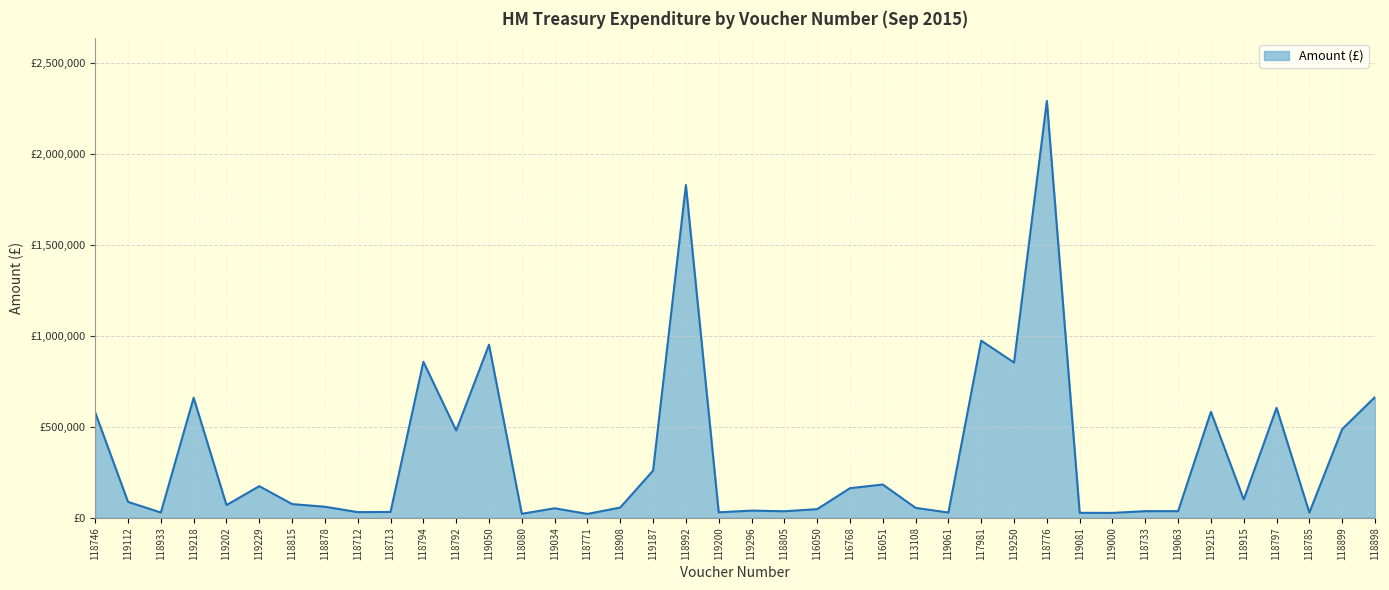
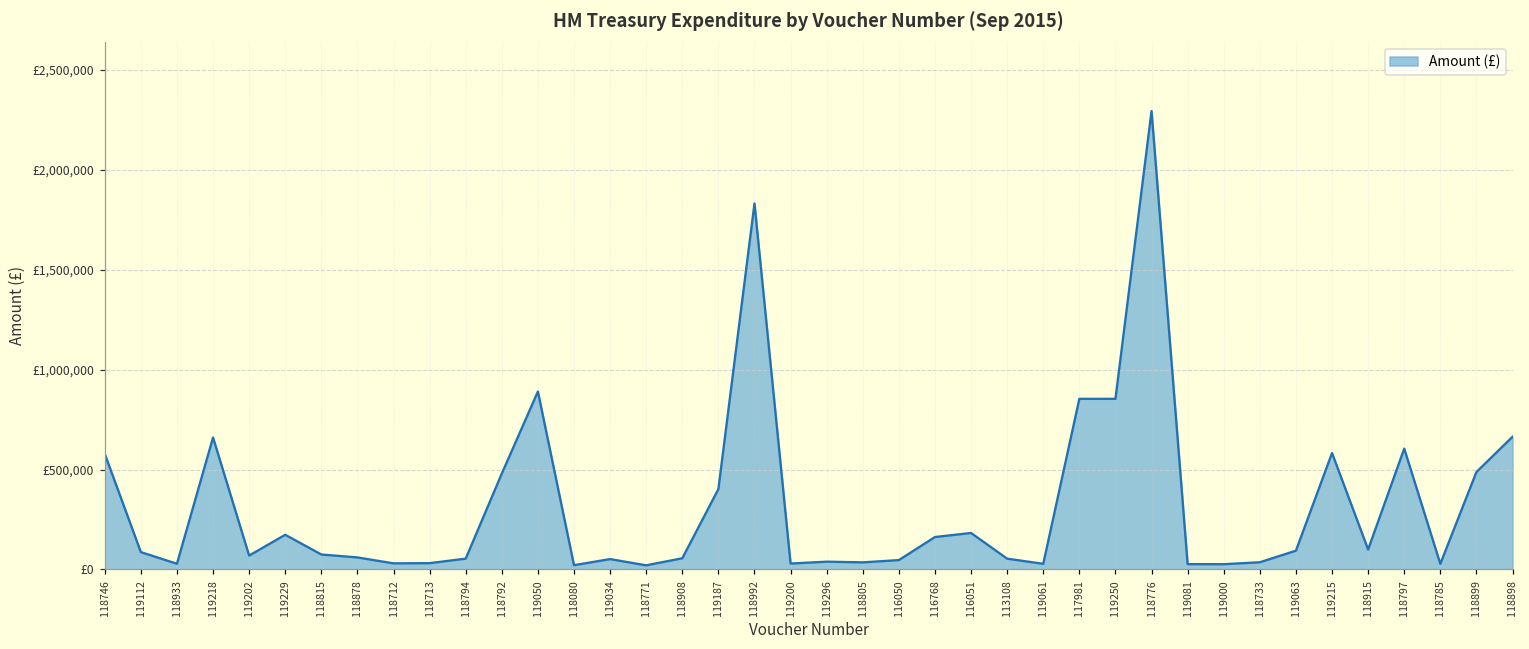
  {
    "118746": "£580,000",
    "119112": "£90,000",
    "118933": "£30,000",
    "119218": "£660,000",
    "119202": "£70,000",
    "119229": "£170,000",
    "118815": "£80,000",
    "118878": "£60,000",
    "118712": "£30,000",
    "118713": "£30,000",
-   "118794": "£860,000",
+   "118794": "£50,000",
    "118792": "£480,000",
-   "119050": "£950,000",
+   "119050": "£890,000",
    "118080": "£20,000",
    "119034": "£50,000",
    "118771": "£20,000",
    "118908": "£60,000",
-   "119187": "£260,000",
+   "119187": "£400,000",
    "118992": "£1,830,000",
    "119200": "£30,000",
    "119296": "£40,000",
    "118805": "£40,000",
    "116050": "£50,000",
    "116768": "£160,000",
    "116051": "£180,000",
    "113108": "£50,000",
    "119061": "£30,000",
-   "117981": "£970,000",
+   "117981": "£850,000",
    "119250": "£850,000",
    "118776": "£2,290,000",
    "119081": "£30,000",
    "119000": "£30,000",
    "118733": "£40,000",
-   "119063": "£40,000",
+   "119063": "£90,000",
    "119215": "£580,000",
    "118915": "£100,000",
    "118797": "£600,000",
    "118785": "£30,000",
    "118899": "£490,000",
    "118898": "£660,000"
  }
